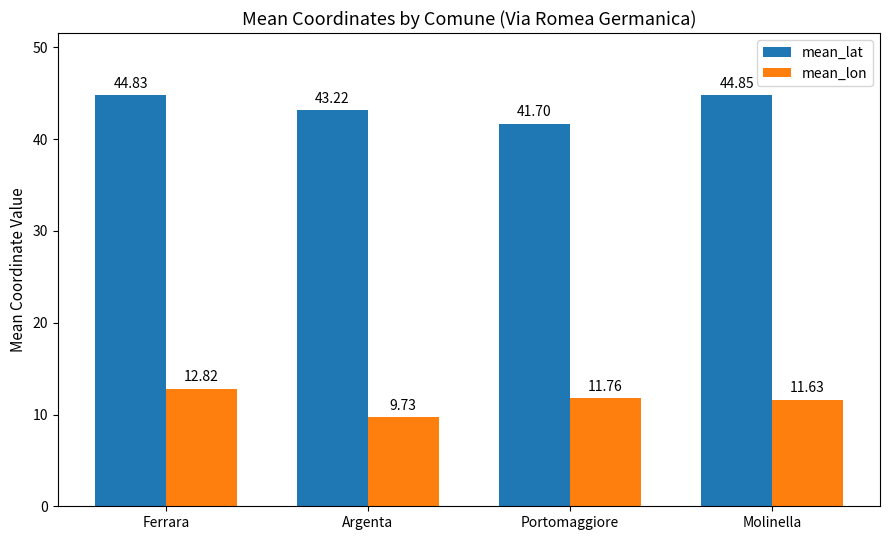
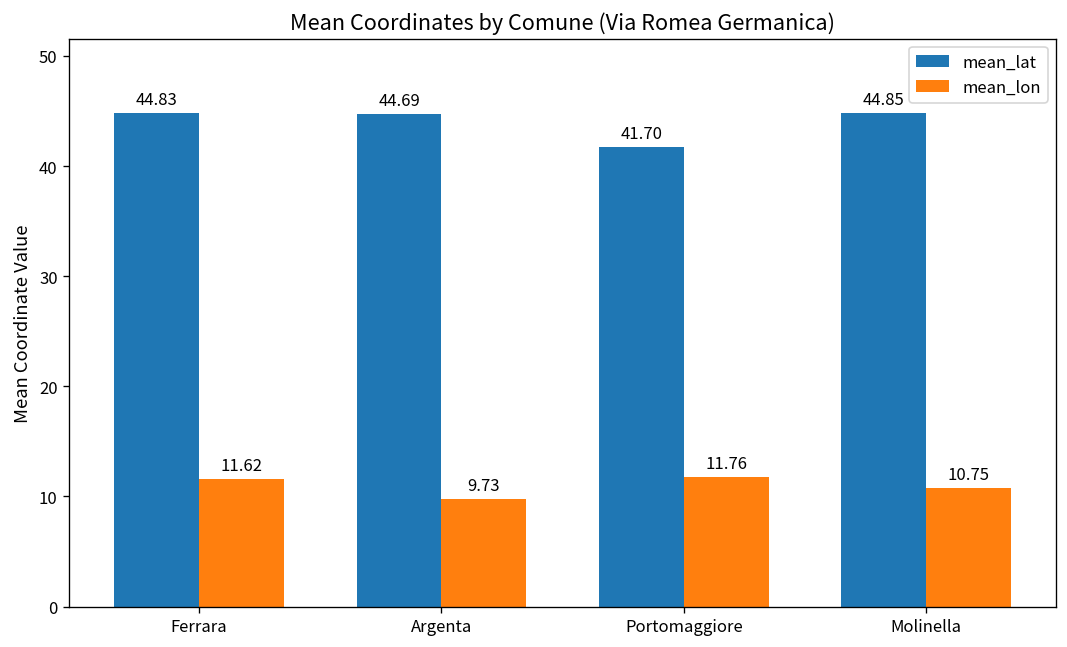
  {
    "mean_lat": {
      "Ferrara": 44.83,
-     "Argenta": 43.22,
+     "Argenta": 44.69,
      "Portomaggiore": 41.70,
      "Molinella": 44.85
    },
    "mean_lon": {
-     "Ferrara": 12.82,
+     "Ferrara": 11.62,
      "Argenta": 9.73,
      "Portomaggiore": 11.76,
-     "Molinella": 11.63
+     "Molinella": 10.75
    }
  }
